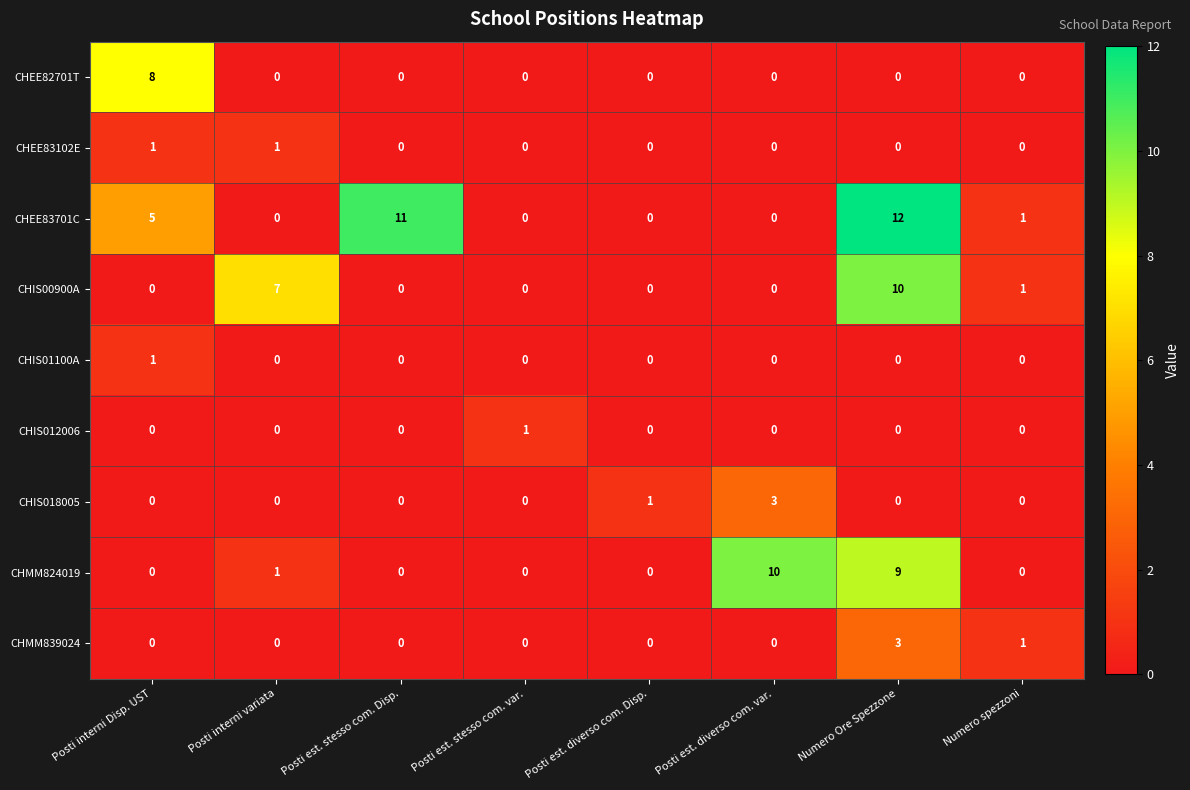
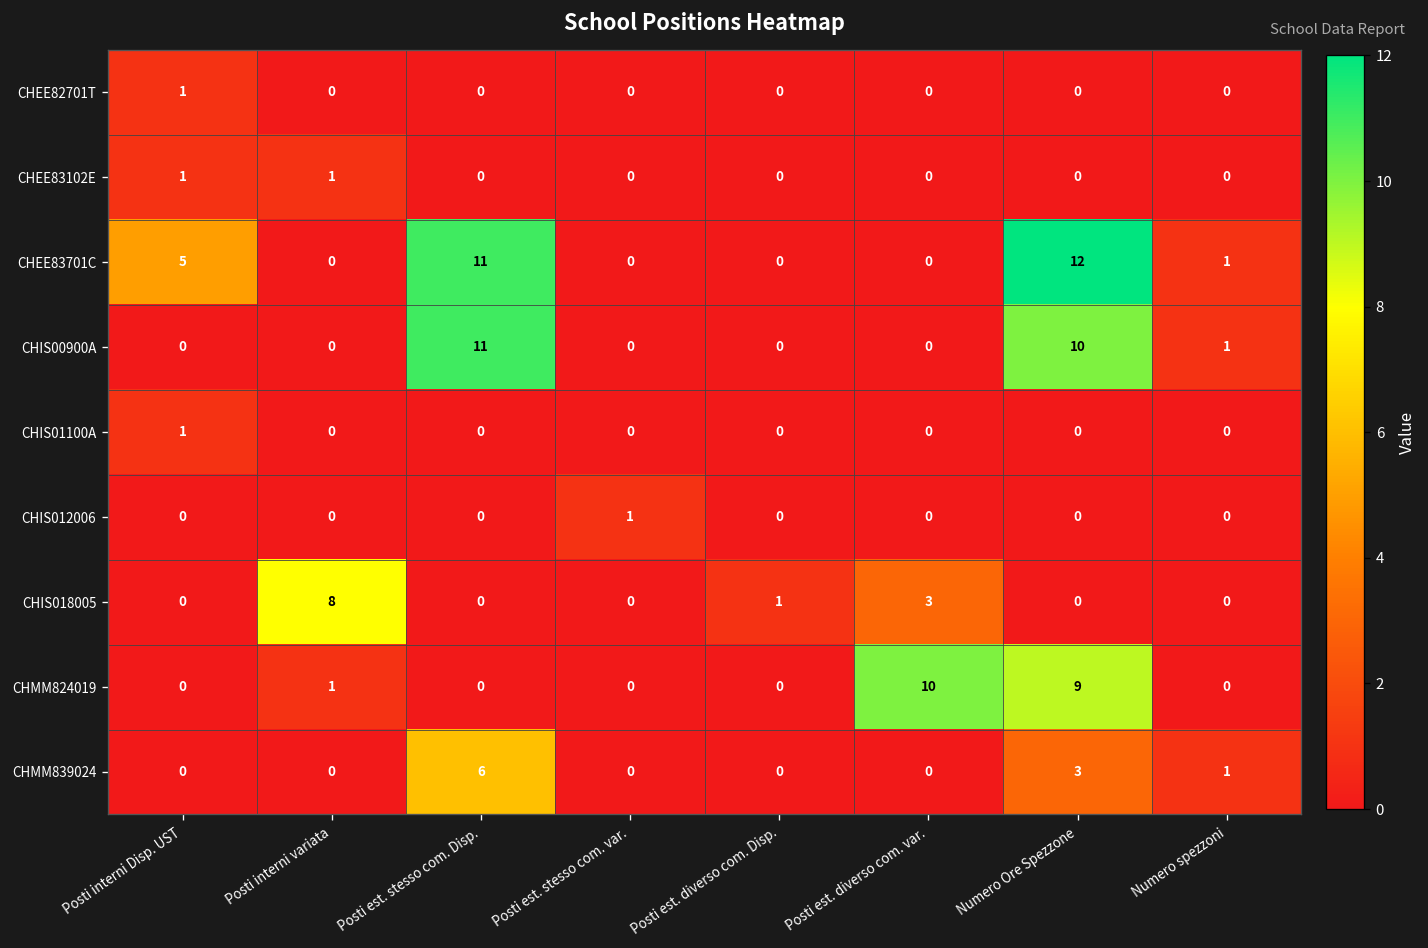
  {
    "CHEE82701T": {
-     "Posti interni Disp. UST": 8,
+     "Posti interni Disp. UST": 1,
      "Posti interni variata": 0,
      "Posti est. stesso com. Disp.": 0,
      "Posti est. stesso com. var.": 0,
      "Posti est. diverso com. Disp.": 0,
      "Posti est. diverso com. var.": 0,
      "Numero Ore Spezzone": 0,
      "Numero spezzoni": 0
    },
    "CHEE83102E": {
      "Posti interni Disp. UST": 1,
      "Posti interni variata": 1,
      "Posti est. stesso com. Disp.": 0,
      "Posti est. stesso com. var.": 0,
      "Posti est. diverso com. Disp.": 0,
      "Posti est. diverso com. var.": 0,
      "Numero Ore Spezzone": 0,
      "Numero spezzoni": 0
    },
    "CHEE83701C": {
      "Posti interni Disp. UST": 5,
      "Posti interni variata": 0,
      "Posti est. stesso com. Disp.": 11,
      "Posti est. stesso com. var.": 0,
      "Posti est. diverso com. Disp.": 0,
      "Posti est. diverso com. var.": 0,
      "Numero Ore Spezzone": 12,
      "Numero spezzoni": 1
    },
    "CHIS00900A": {
      "Posti interni Disp. UST": 0,
-     "Posti interni variata": 7,
-     "Posti est. stesso com. Disp.": 0,
+     "Posti interni variata": 0,
+     "Posti est. stesso com. Disp.": 11,
      "Posti est. stesso com. var.": 0,
      "Posti est. diverso com. Disp.": 0,
      "Posti est. diverso com. var.": 0,
      "Numero Ore Spezzone": 10,
      "Numero spezzoni": 1
    },
    "CHIS01100A": {
      "Posti interni Disp. UST": 1,
      "Posti interni variata": 0,
      "Posti est. stesso com. Disp.": 0,
      "Posti est. stesso com. var.": 0,
      "Posti est. diverso com. Disp.": 0,
      "Posti est. diverso com. var.": 0,
      "Numero Ore Spezzone": 0,
      "Numero spezzoni": 0
    },
    "CHIS012006": {
      "Posti interni Disp. UST": 0,
      "Posti interni variata": 0,
      "Posti est. stesso com. Disp.": 0,
      "Posti est. stesso com. var.": 1,
      "Posti est. diverso com. Disp.": 0,
      "Posti est. diverso com. var.": 0,
      "Numero Ore Spezzone": 0,
      "Numero spezzoni": 0
    },
    "CHIS018005": {
      "Posti interni Disp. UST": 0,
-     "Posti interni variata": 0,
+     "Posti interni variata": 8,
      "Posti est. stesso com. Disp.": 0,
      "Posti est. stesso com. var.": 0,
      "Posti est. diverso com. Disp.": 1,
      "Posti est. diverso com. var.": 3,
      "Numero Ore Spezzone": 0,
      "Numero spezzoni": 0
    },
    "CHMM824019": {
      "Posti interni Disp. UST": 0,
      "Posti interni variata": 1,
      "Posti est. stesso com. Disp.": 0,
      "Posti est. stesso com. var.": 0,
      "Posti est. diverso com. Disp.": 0,
      "Posti est. diverso com. var.": 10,
      "Numero Ore Spezzone": 9,
      "Numero spezzoni": 0
    },
    "CHMM839024": {
      "Posti interni Disp. UST": 0,
      "Posti interni variata": 0,
-     "Posti est. stesso com. Disp.": 0,
+     "Posti est. stesso com. Disp.": 6,
      "Posti est. stesso com. var.": 0,
      "Posti est. diverso com. Disp.": 0,
      "Posti est. diverso com. var.": 0,
      "Numero Ore Spezzone": 3,
      "Numero spezzoni": 1
    }
  }
